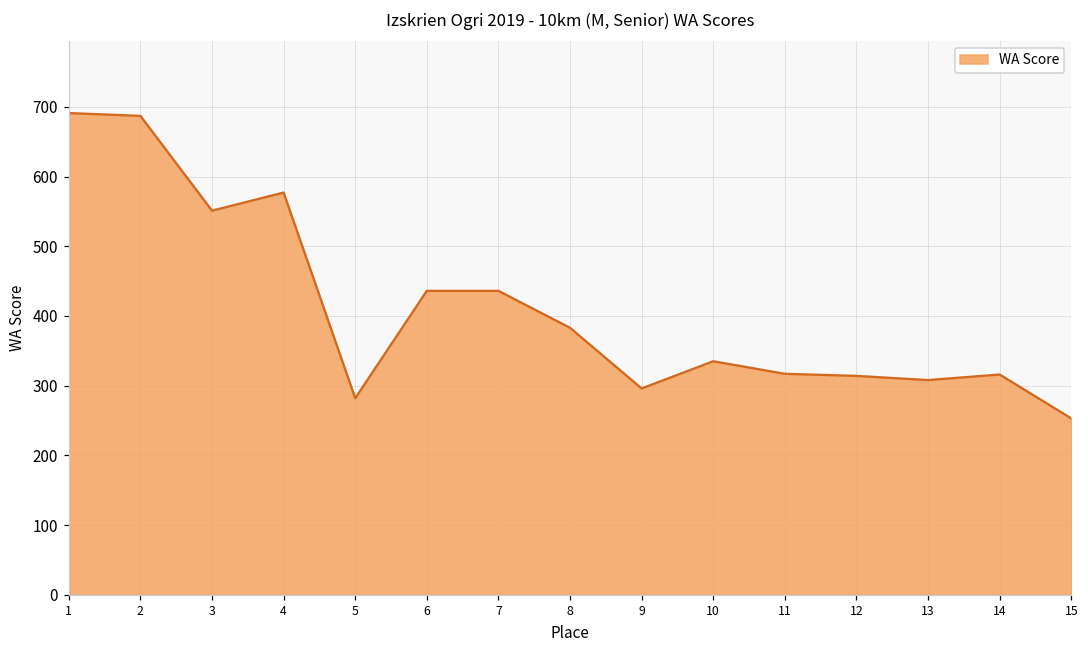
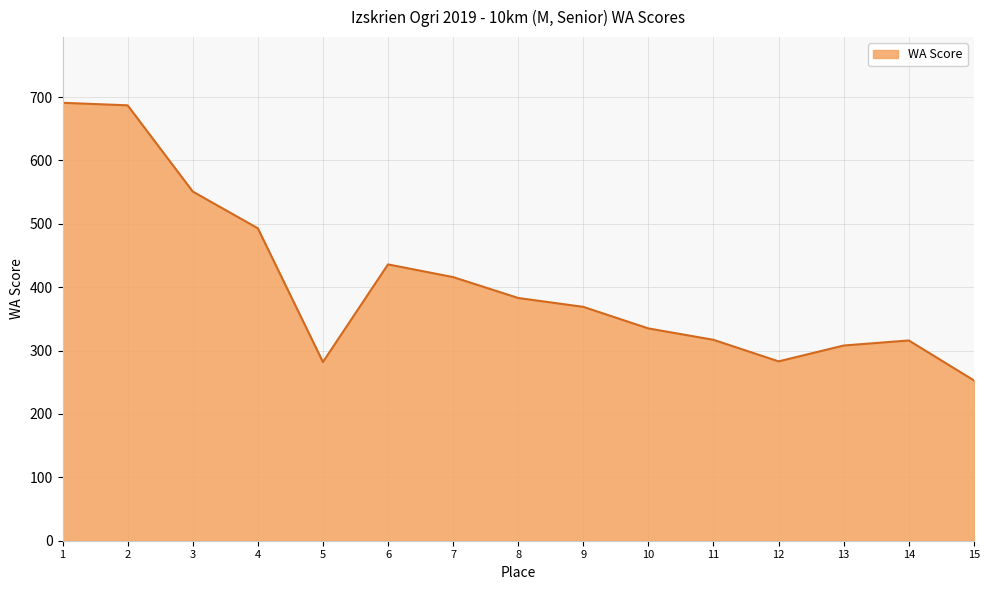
  {
    "1": 690,
    "2": 690,
    "3": 550,
-   "4": 580,
+   "4": 490,
    "5": 280,
    "6": 440,
-   "7": 440,
+   "7": 420,
    "8": 380,
-   "9": 300,
+   "9": 370,
    "10": 340,
    "11": 320,
-   "12": 310,
+   "12": 280,
    "13": 310,
    "14": 320,
    "15": 250
  }
